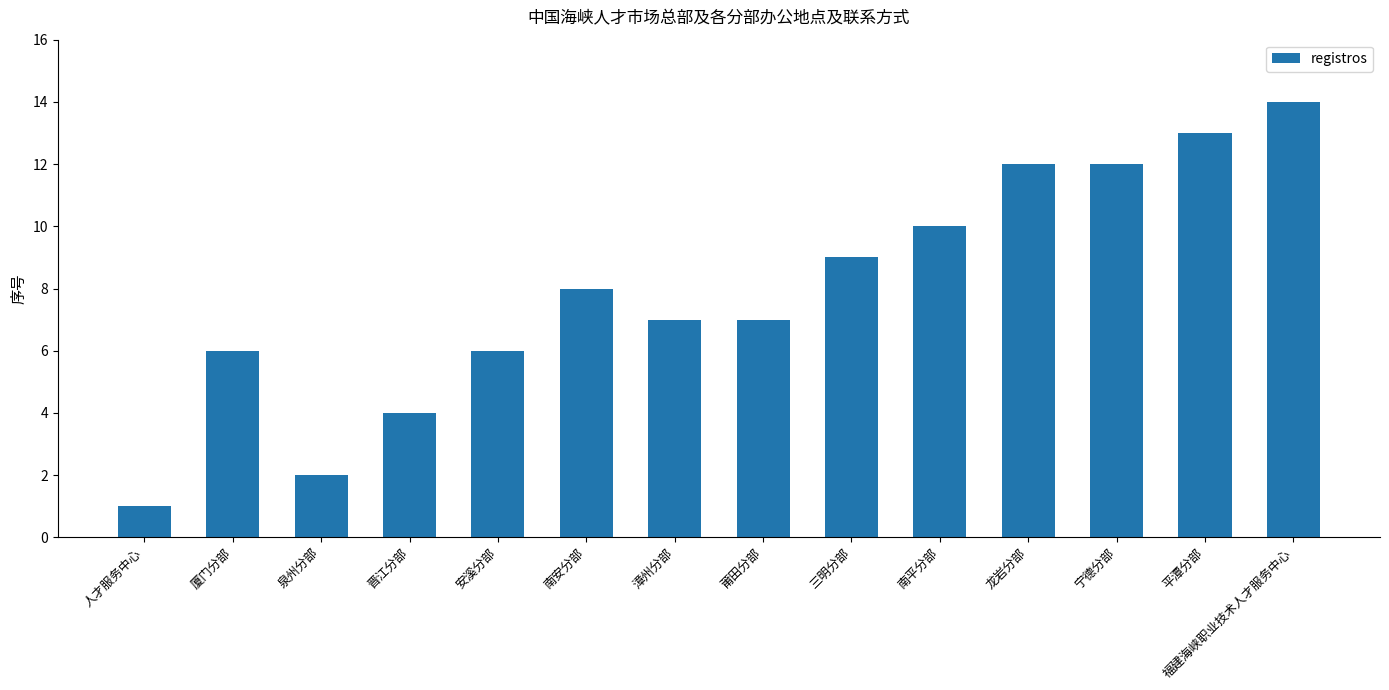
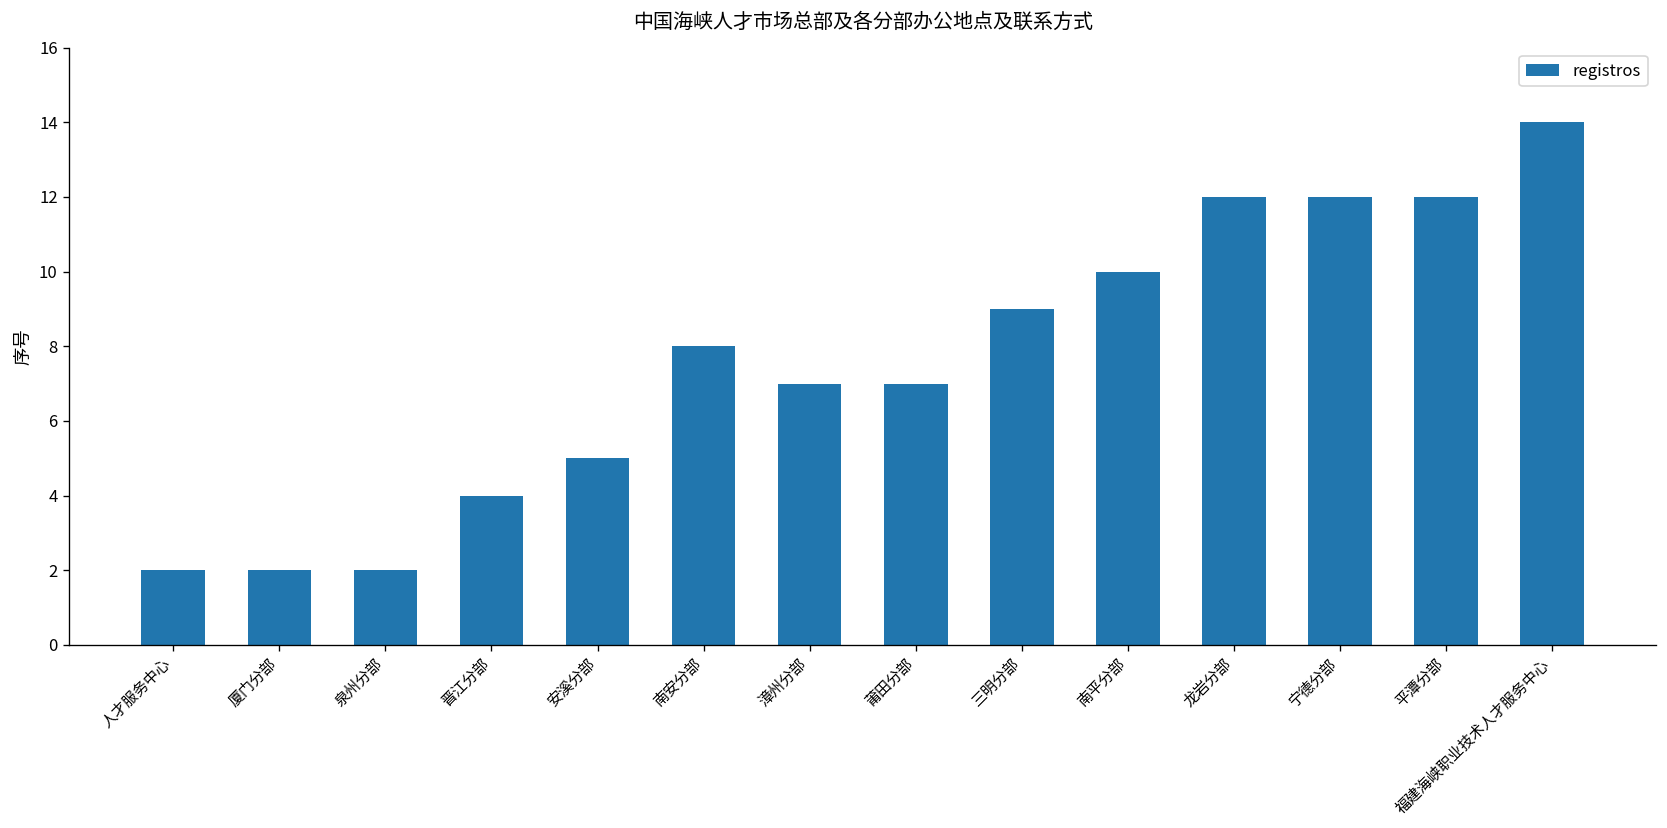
  {
-   "人才服务中心": 1,
-   "厦门分部": 6,
+   "人才服务中心": 2,
+   "厦门分部": 2,
    "泉州分部": 2,
    "晋江分部": 4,
-   "安溪分部": 6,
+   "安溪分部": 5,
    "南安分部": 8,
    "漳州分部": 7,
    "莆田分部": 7,
    "三明分部": 9,
    "南平分部": 10,
    "龙岩分部": 12,
    "宁德分部": 12,
-   "平潭分部": 13,
+   "平潭分部": 12,
    "福建海峡职业技术人才服务中心": 14
  }
